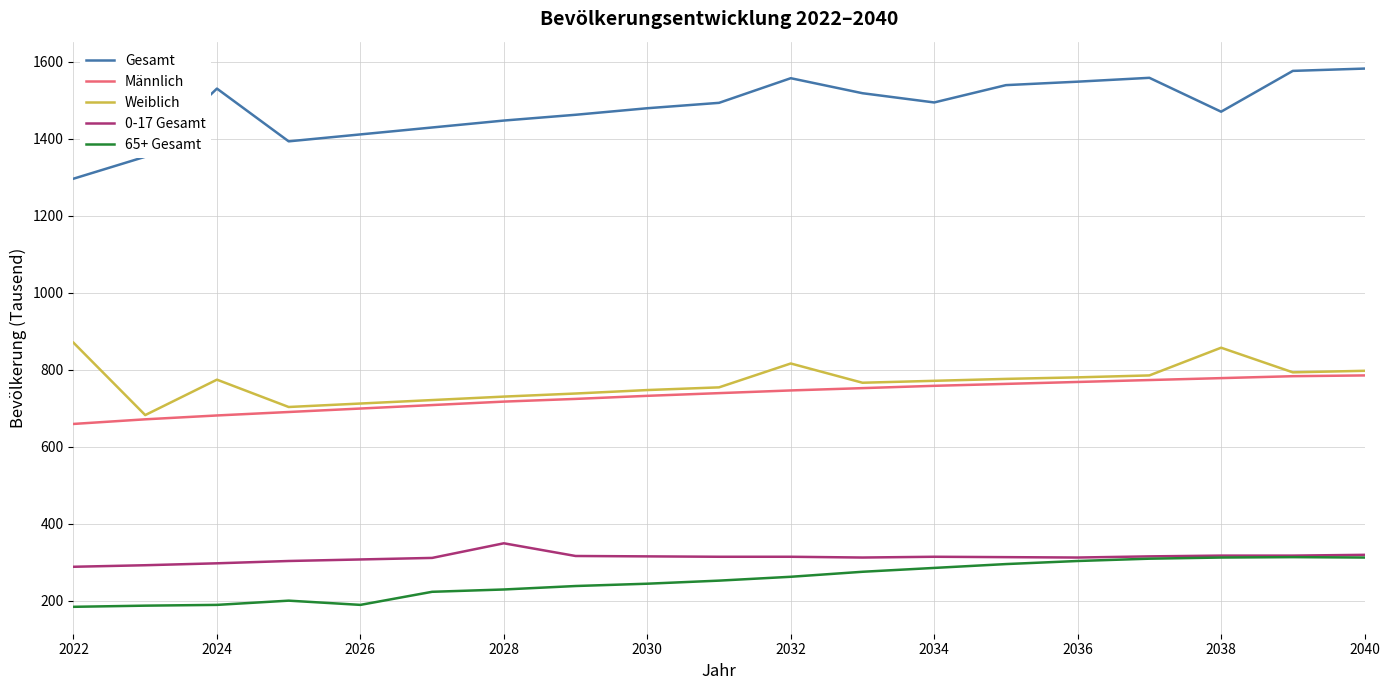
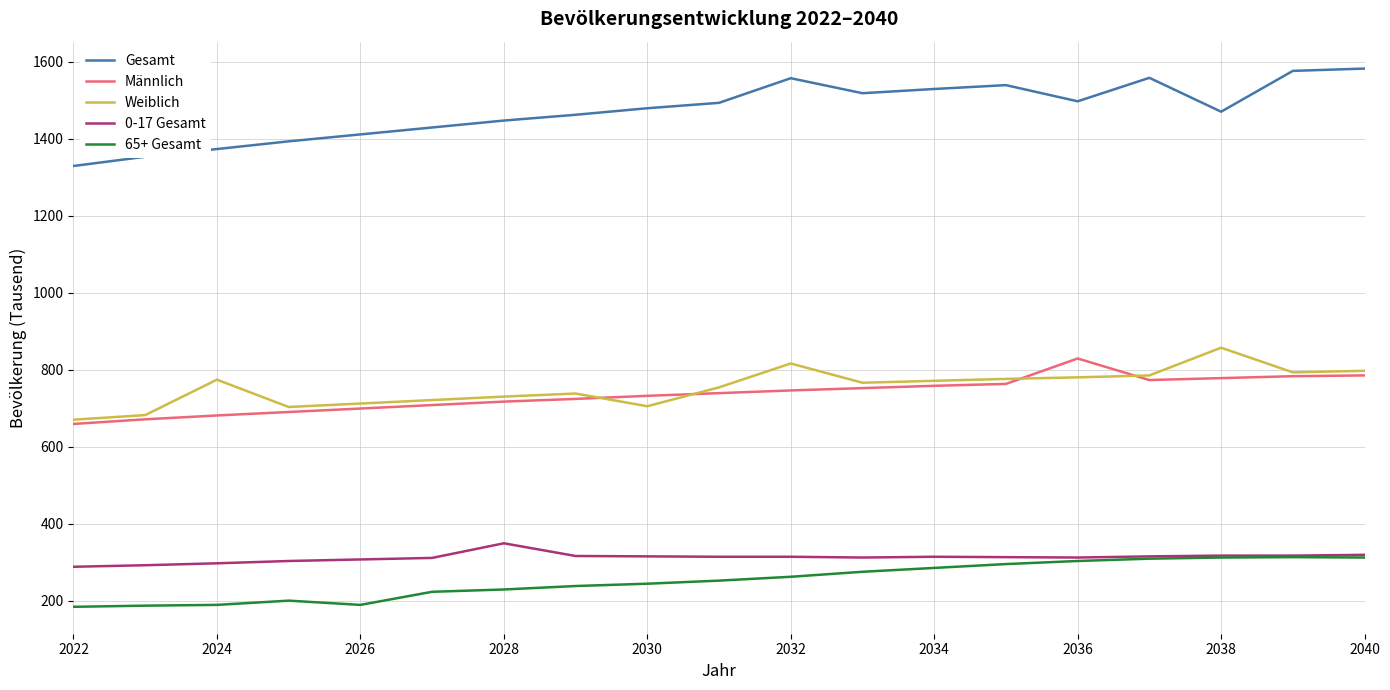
  {
    "Gesamt": {
-     "2022": 1300,
-     "2024": 1530,
+     "2022": 1330,
+     "2024": 1370,
      "2026": 1410,
      "2028": 1450,
      "2030": 1480,
      "2032": 1560,
-     "2034": 1490,
-     "2036": 1550,
+     "2034": 1530,
+     "2036": 1500,
      "2038": 1470,
      "2040": 1580
    },
    "Männlich": {
      "2022": 660,
      "2024": 680,
      "2026": 700,
      "2028": 720,
      "2030": 730,
      "2032": 750,
      "2034": 760,
-     "2036": 770,
+     "2036": 830,
      "2038": 780,
      "2040": 790
    },
    "Weiblich": {
-     "2022": 870,
+     "2022": 670,
      "2024": 770,
      "2026": 710,
      "2028": 730,
-     "2030": 750,
+     "2030": 710,
      "2032": 820,
      "2034": 770,
      "2036": 780,
      "2038": 860,
      "2040": 800
    },
    "0-17 Gesamt": {
      "2022": 290,
      "2024": 300,
      "2026": 310,
      "2028": 350,
      "2030": 320,
      "2032": 310,
      "2034": 310,
      "2036": 310,
      "2040": 320
    },
    "65+ Gesamt": {
      "2022": 180,
      "2024": 190,
      "2026": 190,
      "2028": 230,
      "2030": 240,
      "2032": 260,
      "2034": 290,
      "2036": 300,
      "2040": 310
    }
  }
